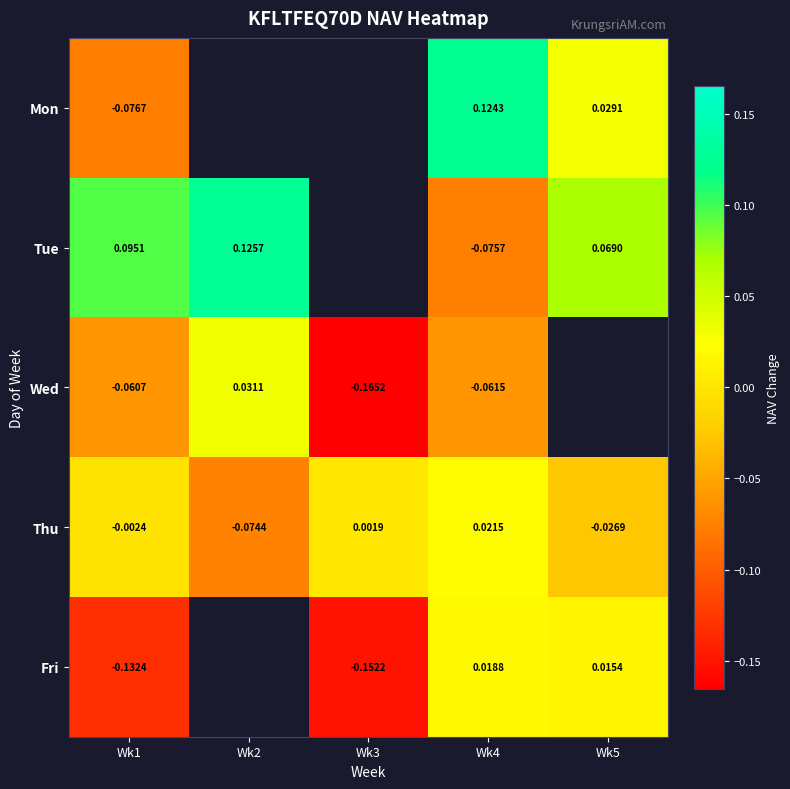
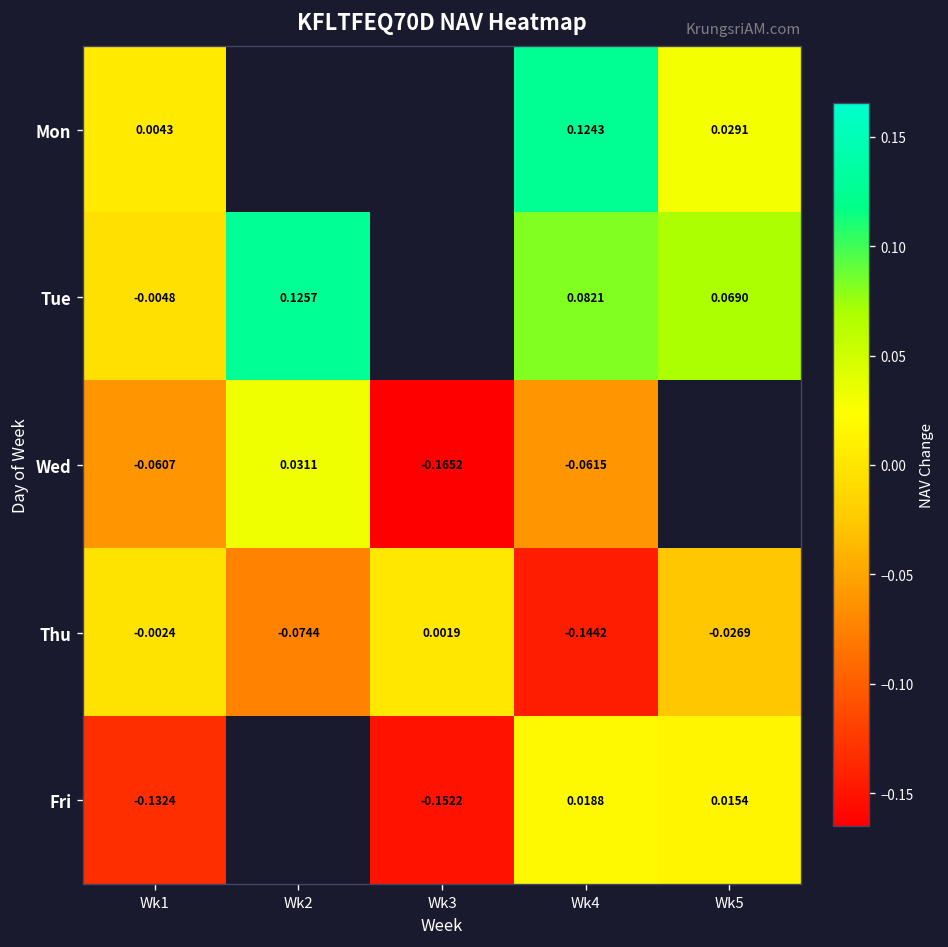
  {
    "Mon": {
-     "Wk1": -0.0767,
+     "Wk1": 0.0043,
      "Wk4": 0.1243,
      "Wk5": 0.0291
    },
    "Tue": {
-     "Wk1": 0.0951,
+     "Wk1": -0.0048,
      "Wk2": 0.1257,
-     "Wk4": -0.0757,
+     "Wk4": 0.0821,
      "Wk5": 0.0690
    },
    "Wed": {
      "Wk1": -0.0607,
      "Wk2": 0.0311,
      "Wk3": -0.1652,
      "Wk4": -0.0615
    },
    "Thu": {
      "Wk1": -0.0024,
      "Wk2": -0.0744,
      "Wk3": 0.0019,
-     "Wk4": 0.0215,
+     "Wk4": -0.1442,
      "Wk5": -0.0269
    },
    "Fri": {
      "Wk1": -0.1324,
      "Wk3": -0.1522,
      "Wk4": 0.0188,
      "Wk5": 0.0154
    }
  }
